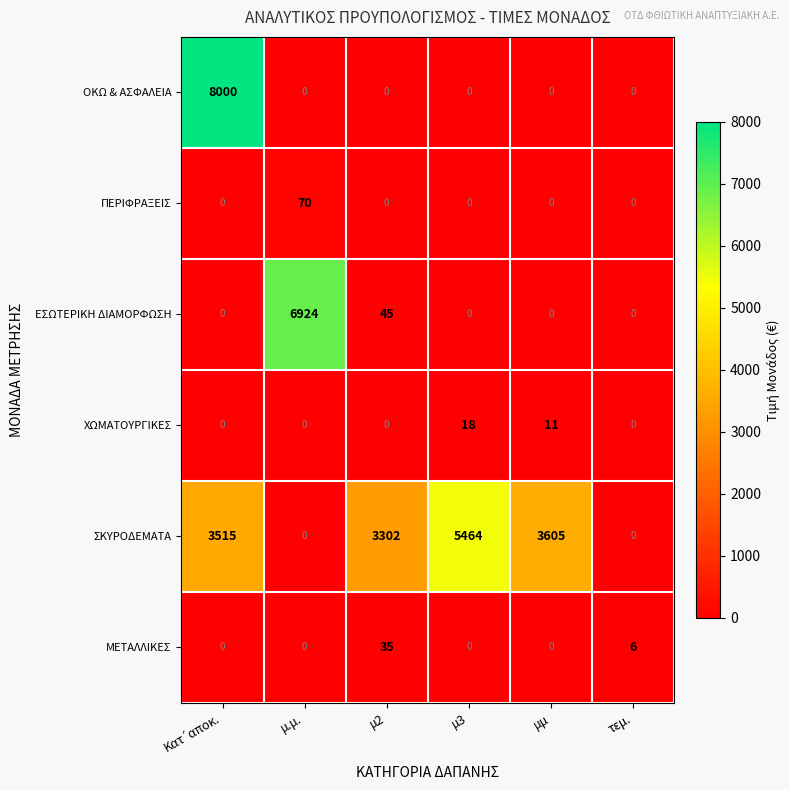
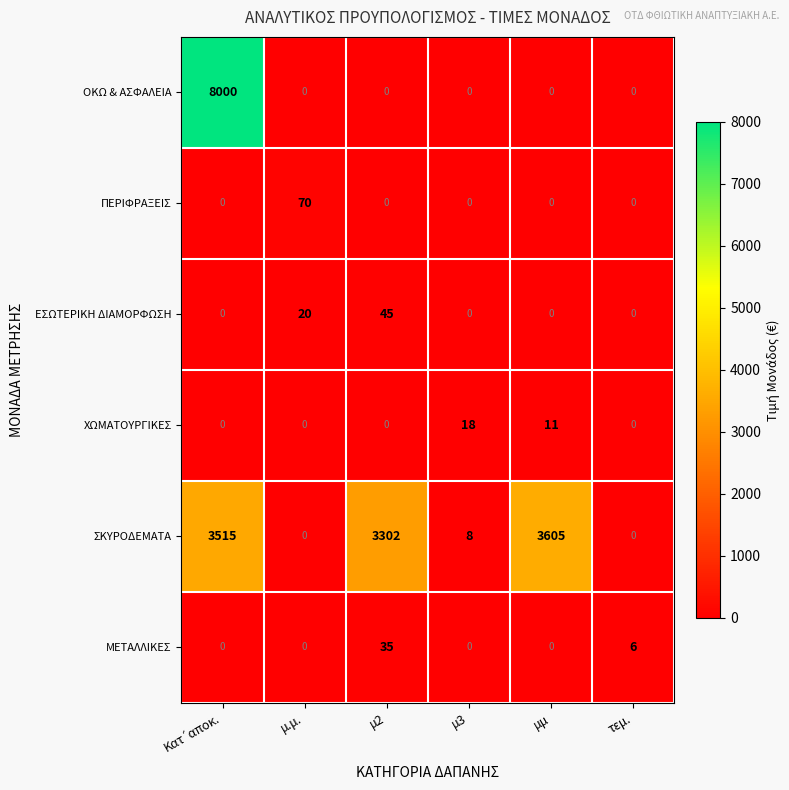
  {
    "ΟΚΩ & ΑΣΦΑΛΕΙΑ": {
      "Κατ΄αποκ.": 8000,
      "μ.μ.": 0,
      "μ2": 0,
      "μ3": 0,
      "μμ": 0,
      "τεμ.": 0
    },
    "ΠΕΡΙΦΡΑΞΕΙΣ": {
      "Κατ΄αποκ.": 0,
      "μ.μ.": 70,
      "μ2": 0,
      "μ3": 0,
      "μμ": 0,
      "τεμ.": 0
    },
    "ΕΣΩΤΕΡΙΚΗ ΔΙΑΜΟΡΦΩΣΗ": {
      "Κατ΄αποκ.": 0,
-     "μ.μ.": 6924,
+     "μ.μ.": 20,
      "μ2": 45,
      "μ3": 0,
      "μμ": 0,
      "τεμ.": 0
    },
    "ΧΩΜΑΤΟΥΡΓΙΚΕΣ": {
      "Κατ΄αποκ.": 0,
      "μ.μ.": 0,
      "μ2": 0,
      "μ3": 18,
      "μμ": 11,
      "τεμ.": 0
    },
    "ΣΚΥΡΟΔΕΜΑΤΑ": {
      "Κατ΄αποκ.": 3515,
      "μ.μ.": 0,
      "μ2": 3302,
-     "μ3": 5464,
+     "μ3": 8,
      "μμ": 3605,
      "τεμ.": 0
    },
    "ΜΕΤΑΛΛΙΚΕΣ": {
      "Κατ΄αποκ.": 0,
      "μ.μ.": 0,
      "μ2": 35,
      "μ3": 0,
      "μμ": 0,
      "τεμ.": 6
    }
  }
